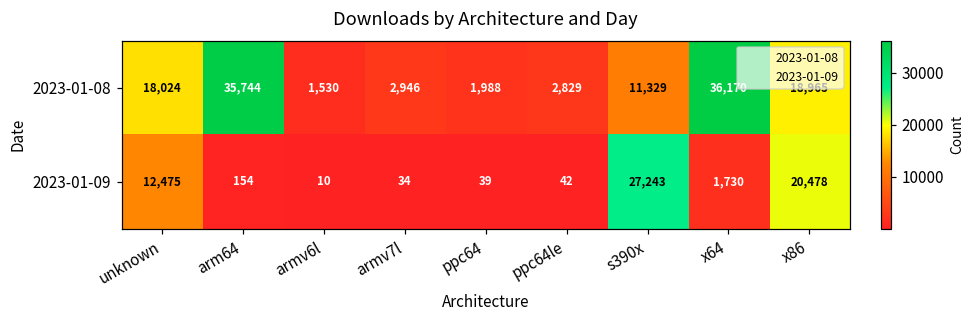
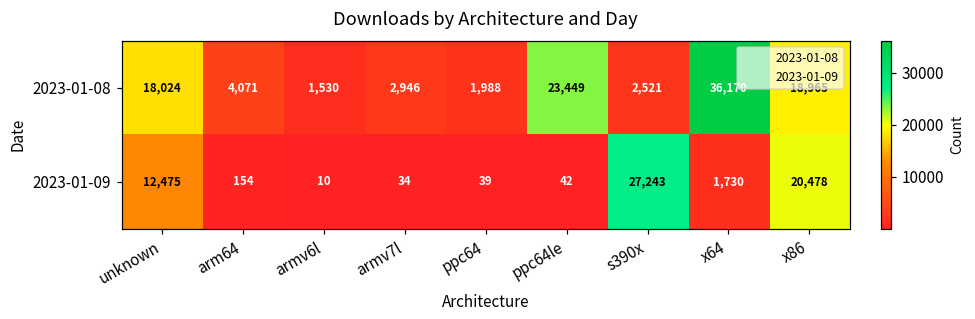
  {
    "2023-01-08": {
      "unknown": "18,024",
-     "arm64": "35,744",
+     "arm64": "4,071",
      "armv6l": "1,530",
      "armv7l": "2,946",
      "ppc64": "1,988",
-     "ppc64le": "2,829",
-     "s390x": "11,329"
+     "ppc64le": "23,449",
+     "s390x": "2,521"
    },
    "2023-01-09": {
      "unknown": "12,475",
      "arm64": "154",
      "armv6l": "10",
      "armv7l": "34",
      "ppc64": "39",
      "ppc64le": "42",
      "s390x": "27,243",
      "x64": "1,730",
      "x86": "20,478"
    }
  }
